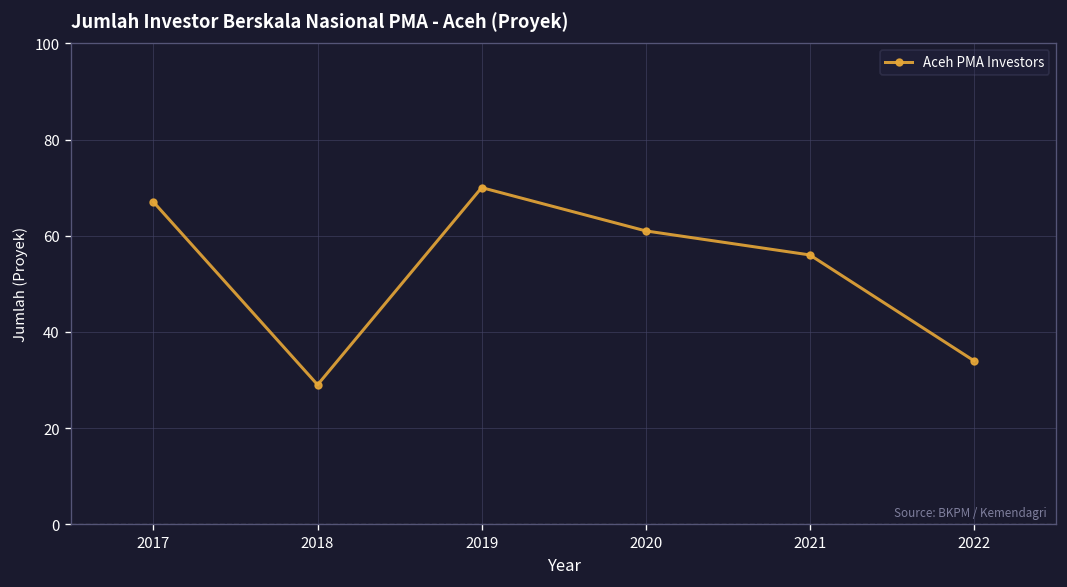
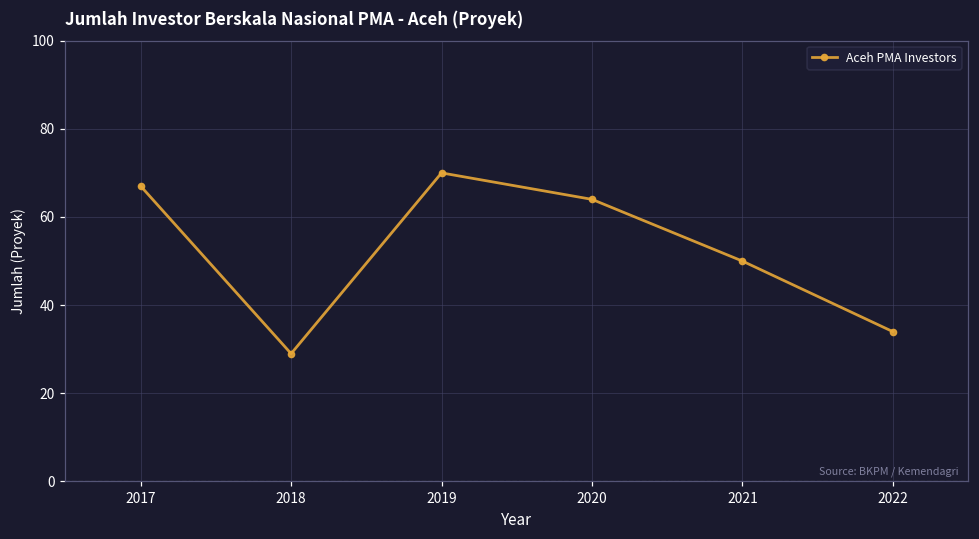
  {
    "2017": 67,
    "2018": 29,
    "2019": 70,
-   "2020": 61,
-   "2021": 56,
+   "2020": 64,
+   "2021": 50,
    "2022": 34
  }
